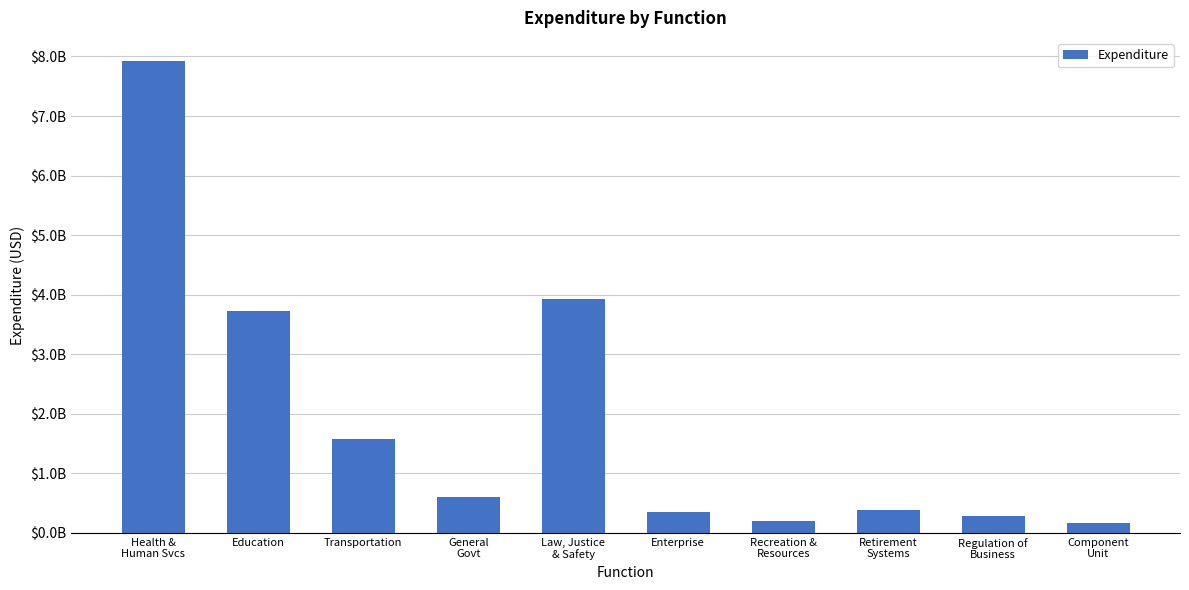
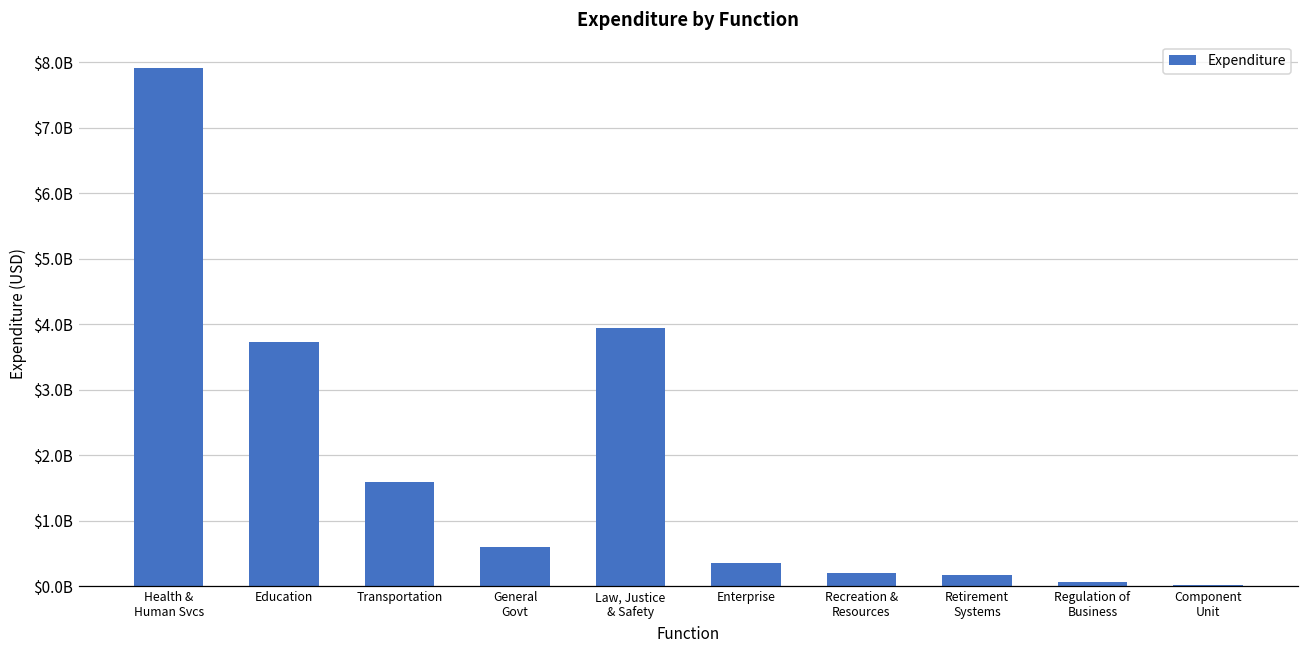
  {
    "Health & Human Svcs": "$7900000000",
    "Education": "$3700000000",
    "Transportation": "$1600000000",
    "General Govt": "$600000000",
    "Law, Justice & Safety": "$3900000000",
    "Enterprise": "$400000000",
    "Recreation & Resources": "$200000000",
-   "Retirement Systems": "$400000000",
-   "Regulation of Business": "$300000000",
-   "Component Unit": "$200000000"
+   "Retirement Systems": "$200000000",
+   "Regulation of Business": "$100000000",
+   "Component Unit": "$0"
  }
